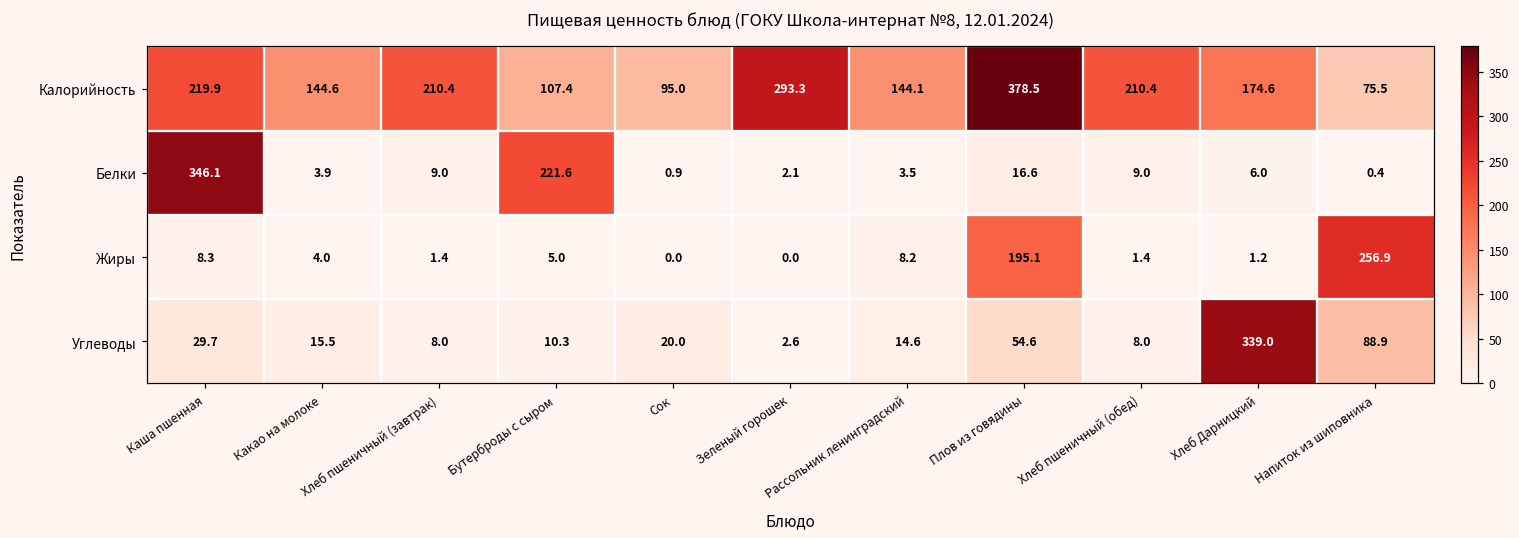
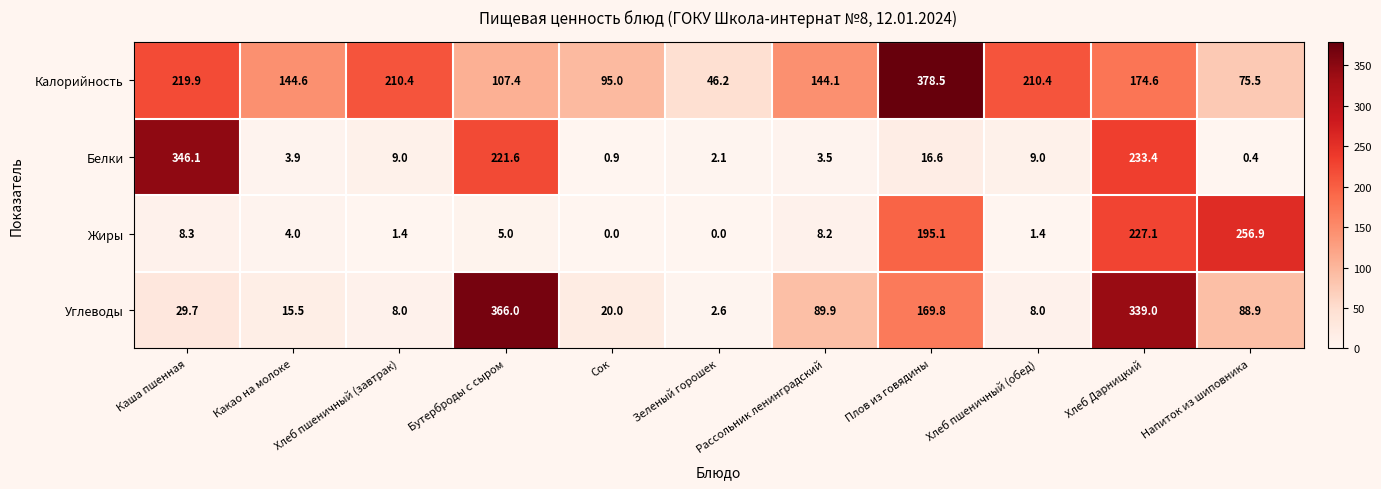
  {
    "Калорийность": {
      "Каша пшенная": 219.9,
      "Какао на молоке": 144.6,
      "Хлеб пшеничный (завтрак)": 210.4,
      "Бутерброды с сыром": 107.4,
      "Сок": 95.0,
-     "Зеленый горошек": 293.3,
+     "Зеленый горошек": 46.2,
      "Рассольник ленинградский": 144.1,
      "Плов из говядины": 378.5,
      "Хлеб пшеничный (обед)": 210.4,
      "Хлеб Дарницкий": 174.6,
      "Напиток из шиповника": 75.5
    },
    "Белки": {
      "Каша пшенная": 346.1,
      "Какао на молоке": 3.9,
      "Хлеб пшеничный (завтрак)": 9.0,
      "Бутерброды с сыром": 221.6,
      "Сок": 0.9,
      "Зеленый горошек": 2.1,
      "Рассольник ленинградский": 3.5,
      "Плов из говядины": 16.6,
      "Хлеб пшеничный (обед)": 9.0,
-     "Хлеб Дарницкий": 6.0,
+     "Хлеб Дарницкий": 233.4,
      "Напиток из шиповника": 0.4
    },
    "Жиры": {
      "Каша пшенная": 8.3,
      "Какао на молоке": 4.0,
      "Хлеб пшеничный (завтрак)": 1.4,
      "Бутерброды с сыром": 5.0,
      "Сок": 0.0,
      "Зеленый горошек": 0.0,
      "Рассольник ленинградский": 8.2,
      "Плов из говядины": 195.1,
      "Хлеб пшеничный (обед)": 1.4,
-     "Хлеб Дарницкий": 1.2,
+     "Хлеб Дарницкий": 227.1,
      "Напиток из шиповника": 256.9
    },
    "Углеводы": {
      "Каша пшенная": 29.7,
      "Какао на молоке": 15.5,
      "Хлеб пшеничный (завтрак)": 8.0,
-     "Бутерброды с сыром": 10.3,
+     "Бутерброды с сыром": 366.0,
      "Сок": 20.0,
      "Зеленый горошек": 2.6,
-     "Рассольник ленинградский": 14.6,
-     "Плов из говядины": 54.6,
+     "Рассольник ленинградский": 89.9,
+     "Плов из говядины": 169.8,
      "Хлеб пшеничный (обед)": 8.0,
      "Хлеб Дарницкий": 339.0,
      "Напиток из шиповника": 88.9
    }
  }
